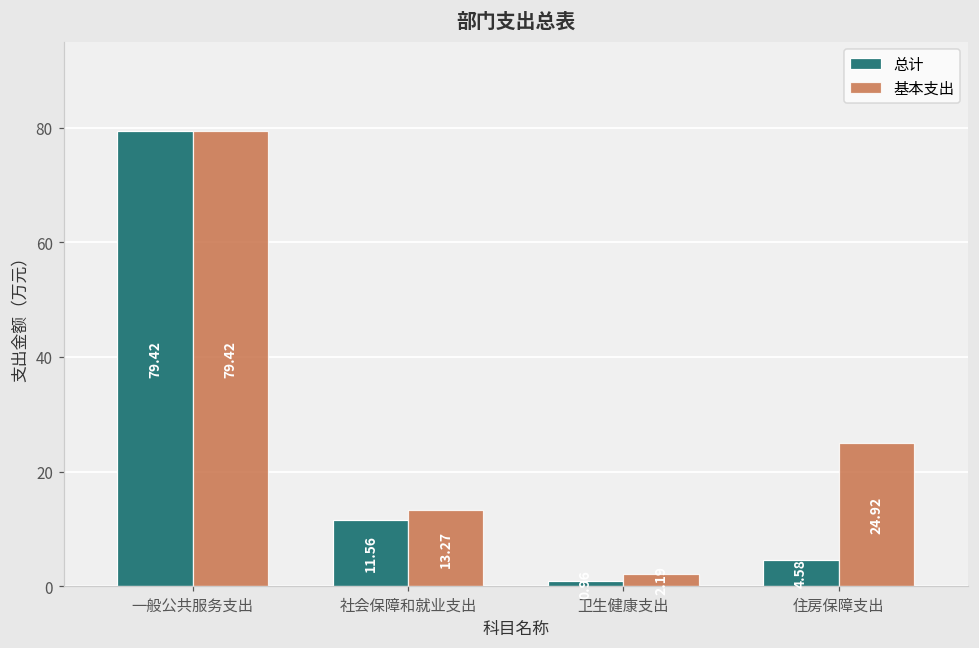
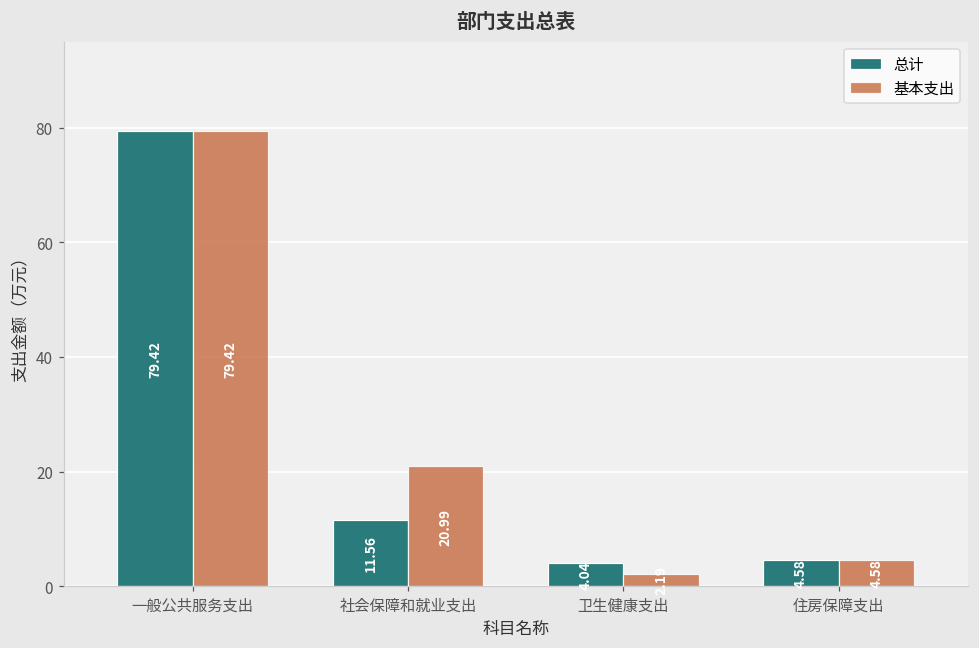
  {
    "总计": {
-     "卫生健康支出": 1
+     "卫生健康支出": 4
    },
    "基本支出": {
      "一般公共服务支出": 79.42,
-     "社会保障和就业支出": 13.27,
-     "住房保障支出": 24.92
+     "社会保障和就业支出": 20.99,
+     "住房保障支出": 4.58
    }
  }
